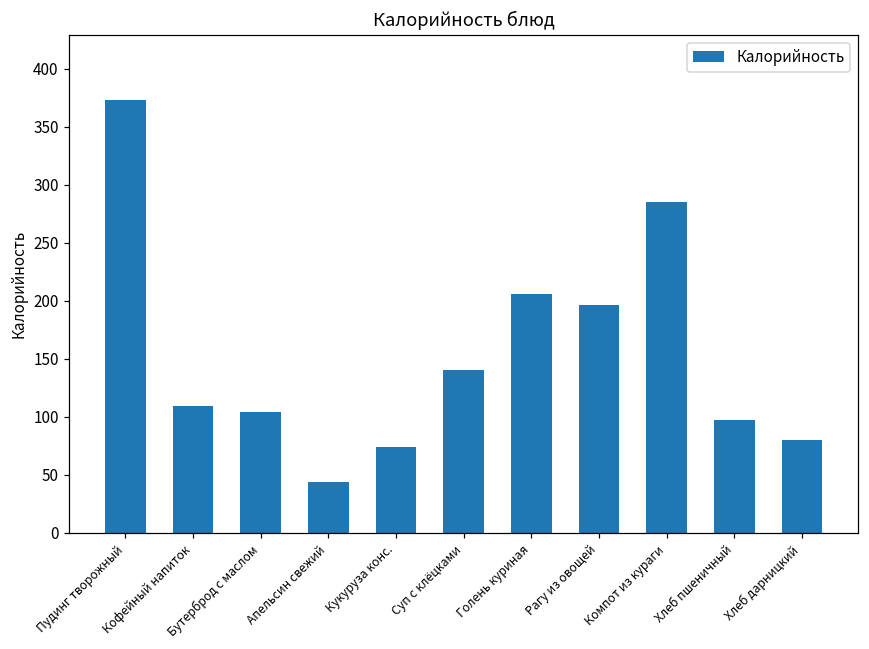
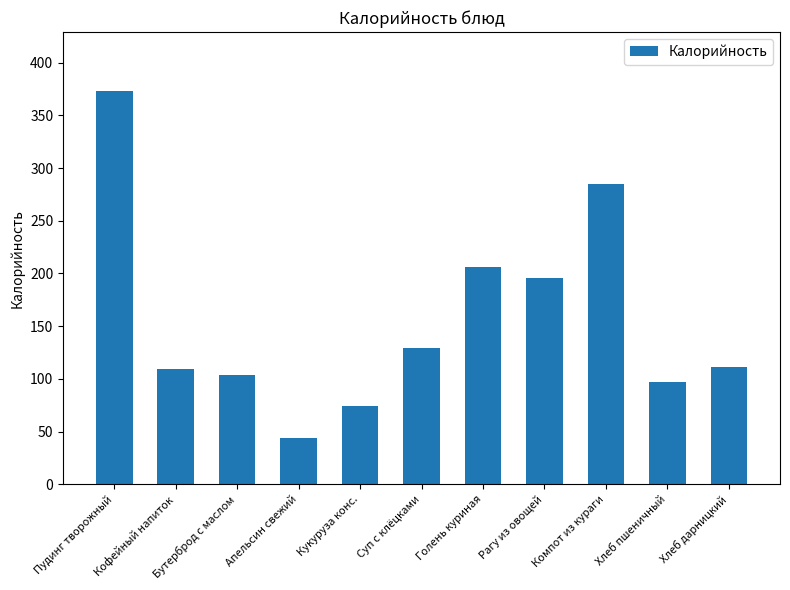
  {
    "Пудинг творожный": 373,
    "Кофейный напиток": 109,
    "Бутерброд с маслом": 104,
    "Апельсин свежий": 44,
    "Кукуруза конс.": 74,
-   "Суп с клёцками": 140,
+   "Суп с клёцками": 129,
    "Голень куриная": 206,
    "Рагу из овощей": 196,
    "Компот из кураги": 285,
    "Хлеб пшеничный": 97,
-   "Хлеб дарницкий": 80
+   "Хлеб дарницкий": 111
  }
